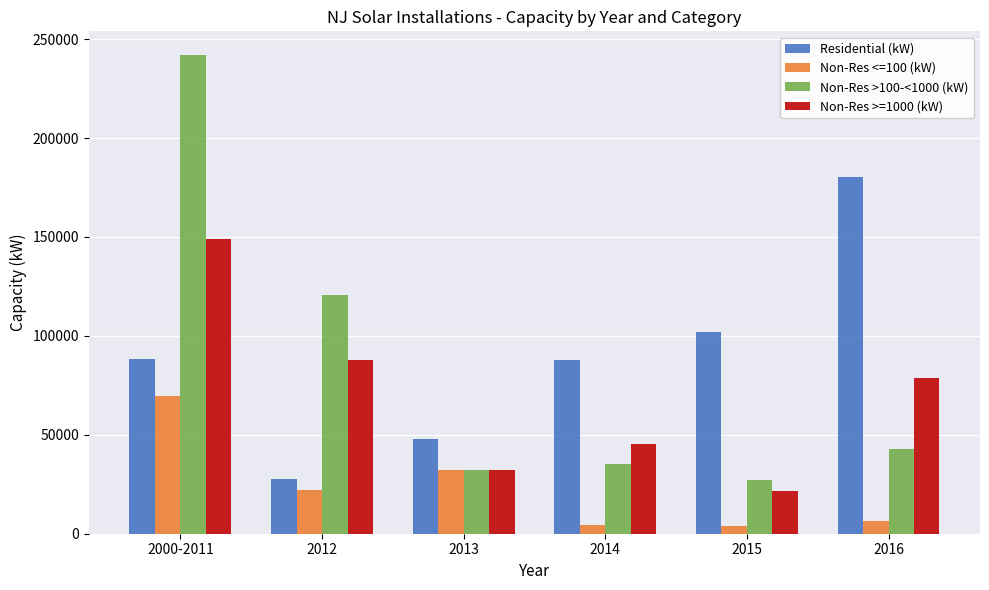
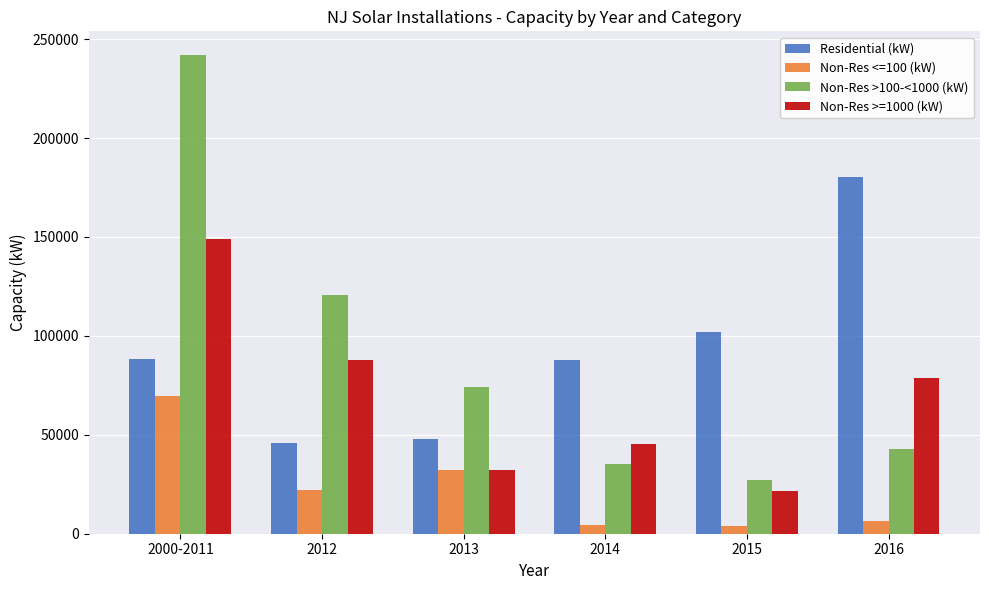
  {
    "Residential (kW)": {
      "2000-2011": 88000,
-     "2012": 28000,
+     "2012": 46000,
      "2013": 48000,
      "2014": 88000,
      "2015": 102000,
      "2016": 181000
    },
    "Non-Res <=100 (kW)": {
      "2000-2011": 69000,
      "2012": 22000,
      "2013": 32000,
      "2014": 4000,
      "2015": 4000,
      "2016": 6000
    },
    "Non-Res >100-<1000 (kW)": {
      "2000-2011": 242000,
      "2012": 120000,
-     "2013": 32000,
+     "2013": 74000,
      "2014": 35000,
      "2015": 27000,
      "2016": 43000
    },
    "Non-Res >=1000 (kW)": {
      "2000-2011": 149000,
      "2012": 88000,
      "2013": 32000,
      "2014": 45000,
      "2015": 22000,
      "2016": 79000
    }
  }
